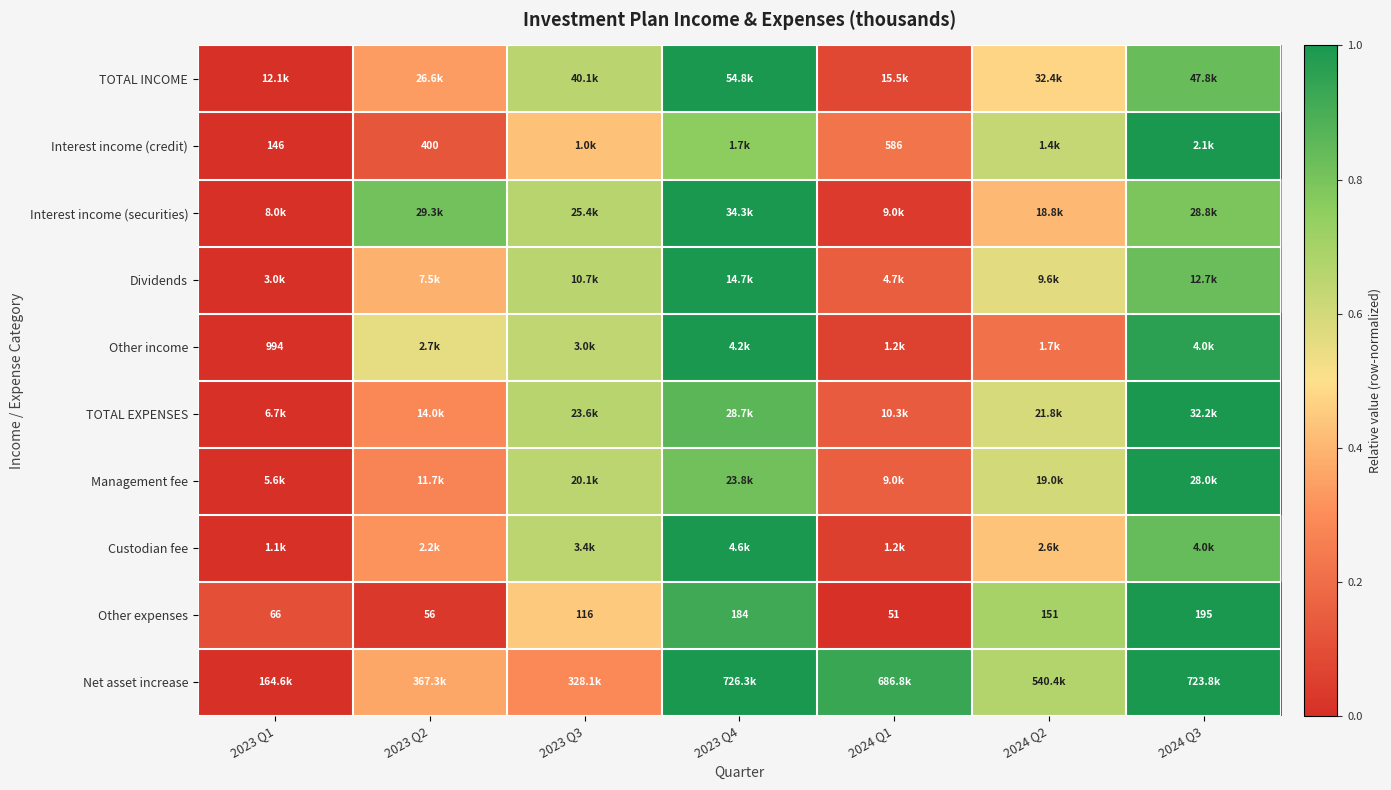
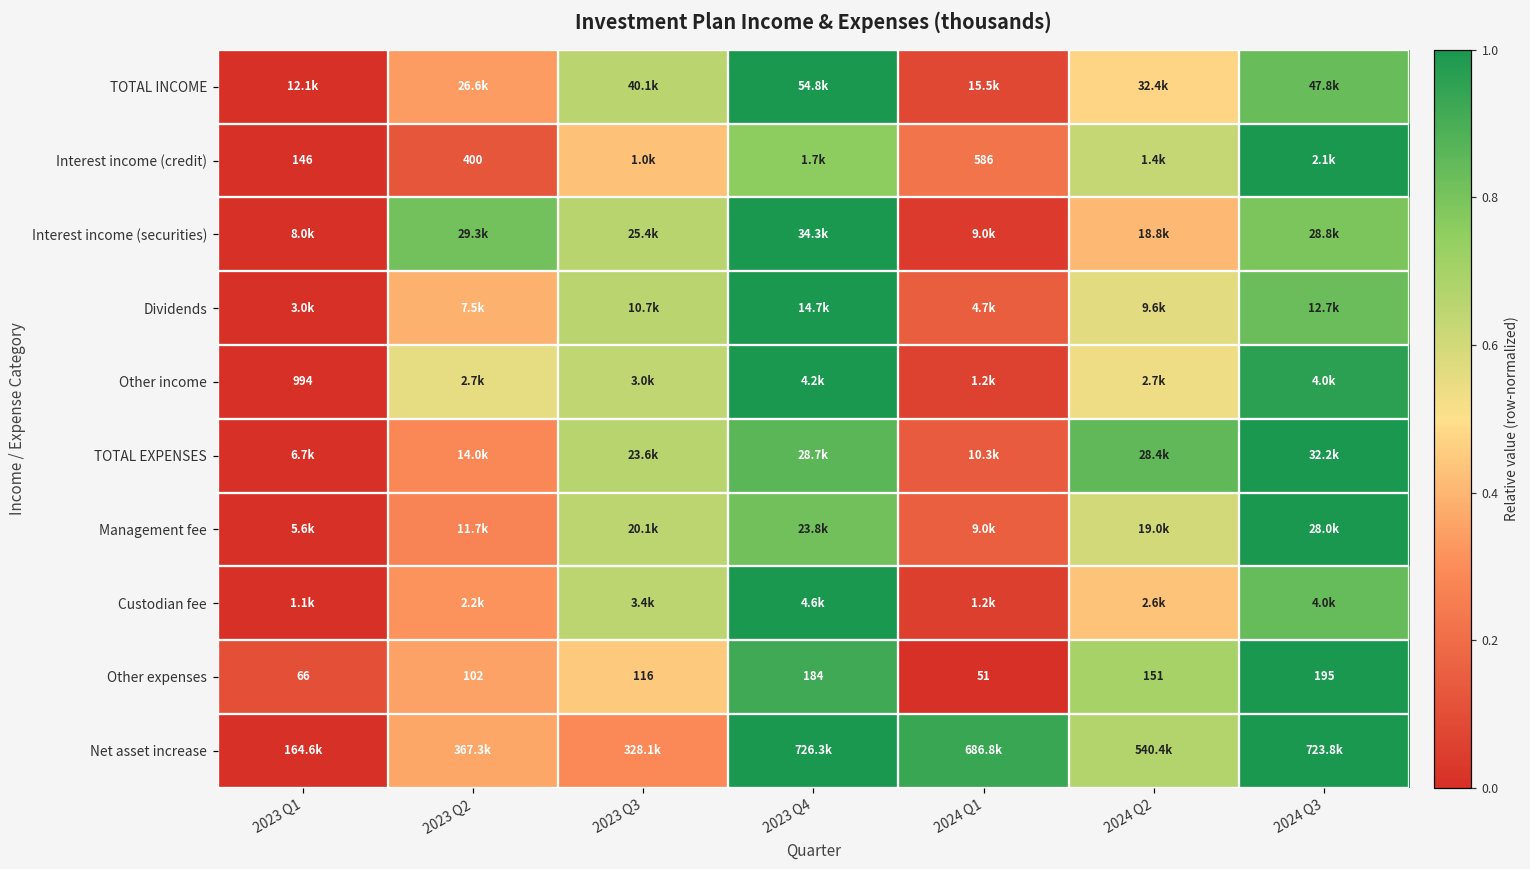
  {
    "TOTAL INCOME": {
      "2023 Q1": "12.1k",
      "2023 Q2": "26.6k",
      "2023 Q3": "40.1k",
      "2023 Q4": "54.8k",
      "2024 Q1": "15.5k",
      "2024 Q2": "32.4k",
      "2024 Q3": "47.8k"
    },
    "Interest income (credit)": {
      "2023 Q1": "146",
      "2023 Q2": "400",
      "2023 Q3": "1.0k",
      "2023 Q4": "1.7k",
      "2024 Q1": "586",
      "2024 Q2": "1.4k",
      "2024 Q3": "2.1k"
    },
    "Interest income (securities)": {
      "2023 Q1": "8.0k",
      "2023 Q2": "29.3k",
      "2023 Q3": "25.4k",
      "2023 Q4": "34.3k",
      "2024 Q1": "9.0k",
      "2024 Q2": "18.8k",
      "2024 Q3": "28.8k"
    },
    "Dividends": {
      "2023 Q1": "3.0k",
      "2023 Q2": "7.5k",
      "2023 Q3": "10.7k",
      "2023 Q4": "14.7k",
      "2024 Q1": "4.7k",
      "2024 Q2": "9.6k",
      "2024 Q3": "12.7k"
    },
    "Other income": {
      "2023 Q1": "994",
      "2023 Q2": "2.7k",
      "2023 Q3": "3.0k",
      "2023 Q4": "4.2k",
      "2024 Q1": "1.2k",
-     "2024 Q2": "1.7k",
+     "2024 Q2": "2.7k",
      "2024 Q3": "4.0k"
    },
    "TOTAL EXPENSES": {
      "2023 Q1": "6.7k",
      "2023 Q2": "14.0k",
      "2023 Q3": "23.6k",
      "2023 Q4": "28.7k",
      "2024 Q1": "10.3k",
-     "2024 Q2": "21.8k",
+     "2024 Q2": "28.4k",
      "2024 Q3": "32.2k"
    },
    "Management fee": {
      "2023 Q1": "5.6k",
      "2023 Q2": "11.7k",
      "2023 Q3": "20.1k",
      "2023 Q4": "23.8k",
      "2024 Q1": "9.0k",
      "2024 Q2": "19.0k",
      "2024 Q3": "28.0k"
    },
    "Custodian fee": {
      "2023 Q1": "1.1k",
      "2023 Q2": "2.2k",
      "2023 Q3": "3.4k",
      "2023 Q4": "4.6k",
      "2024 Q1": "1.2k",
      "2024 Q2": "2.6k",
      "2024 Q3": "4.0k"
    },
    "Other expenses": {
      "2023 Q1": "66",
-     "2023 Q2": "56",
+     "2023 Q2": "102",
      "2023 Q3": "116",
      "2023 Q4": "184",
      "2024 Q1": "51",
      "2024 Q2": "151",
      "2024 Q3": "195"
    },
    "Net asset increase": {
      "2023 Q1": "164.6k",
      "2023 Q2": "367.3k",
      "2023 Q3": "328.1k",
      "2023 Q4": "726.3k",
      "2024 Q1": "686.8k",
      "2024 Q2": "540.4k",
      "2024 Q3": "723.8k"
    }
  }
